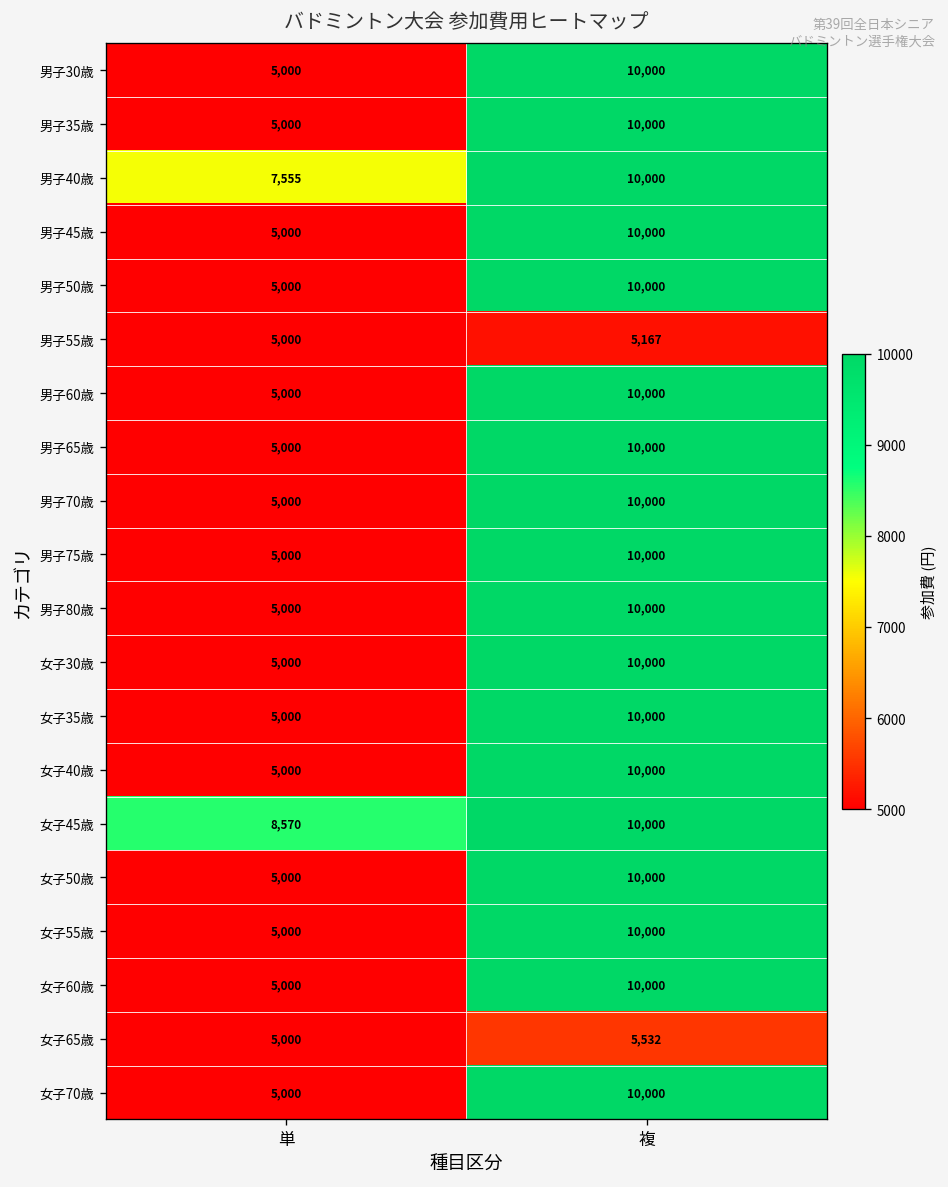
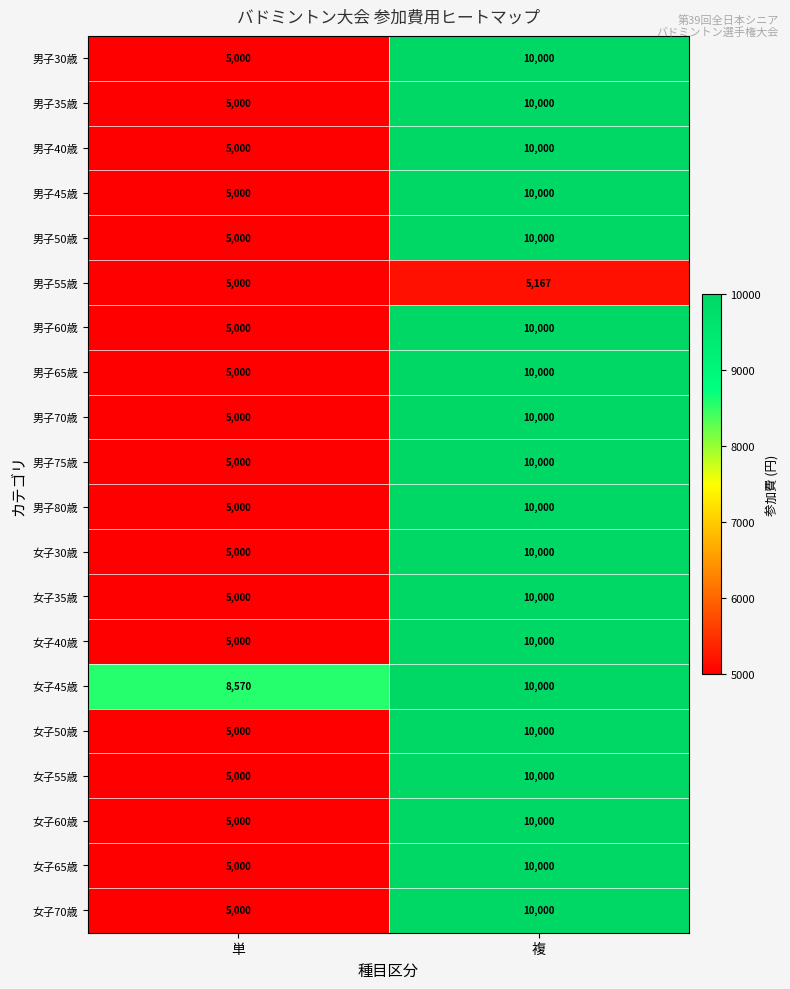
  {
    "男子30歳": {
      "単": "5,000",
      "複": "10,000"
    },
    "男子35歳": {
      "単": "5,000",
      "複": "10,000"
    },
    "男子40歳": {
-     "単": "7,555",
+     "単": "5,000",
      "複": "10,000"
    },
    "男子45歳": {
      "単": "5,000",
      "複": "10,000"
    },
    "男子50歳": {
      "単": "5,000",
      "複": "10,000"
    },
    "男子55歳": {
      "単": "5,000",
      "複": "5,167"
    },
    "男子60歳": {
      "単": "5,000",
      "複": "10,000"
    },
    "男子65歳": {
      "単": "5,000",
      "複": "10,000"
    },
    "男子70歳": {
      "単": "5,000",
      "複": "10,000"
    },
    "男子75歳": {
      "単": "5,000",
      "複": "10,000"
    },
    "男子80歳": {
      "単": "5,000",
      "複": "10,000"
    },
    "女子30歳": {
      "単": "5,000",
      "複": "10,000"
    },
    "女子35歳": {
      "単": "5,000",
      "複": "10,000"
    },
    "女子40歳": {
      "単": "5,000",
      "複": "10,000"
    },
    "女子45歳": {
      "単": "8,570",
      "複": "10,000"
    },
    "女子50歳": {
      "単": "5,000",
      "複": "10,000"
    },
    "女子55歳": {
      "単": "5,000",
      "複": "10,000"
    },
    "女子60歳": {
      "単": "5,000",
      "複": "10,000"
    },
    "女子65歳": {
      "単": "5,000",
-     "複": "5,532"
+     "複": "10,000"
    },
    "女子70歳": {
      "単": "5,000",
      "複": "10,000"
    }
  }
